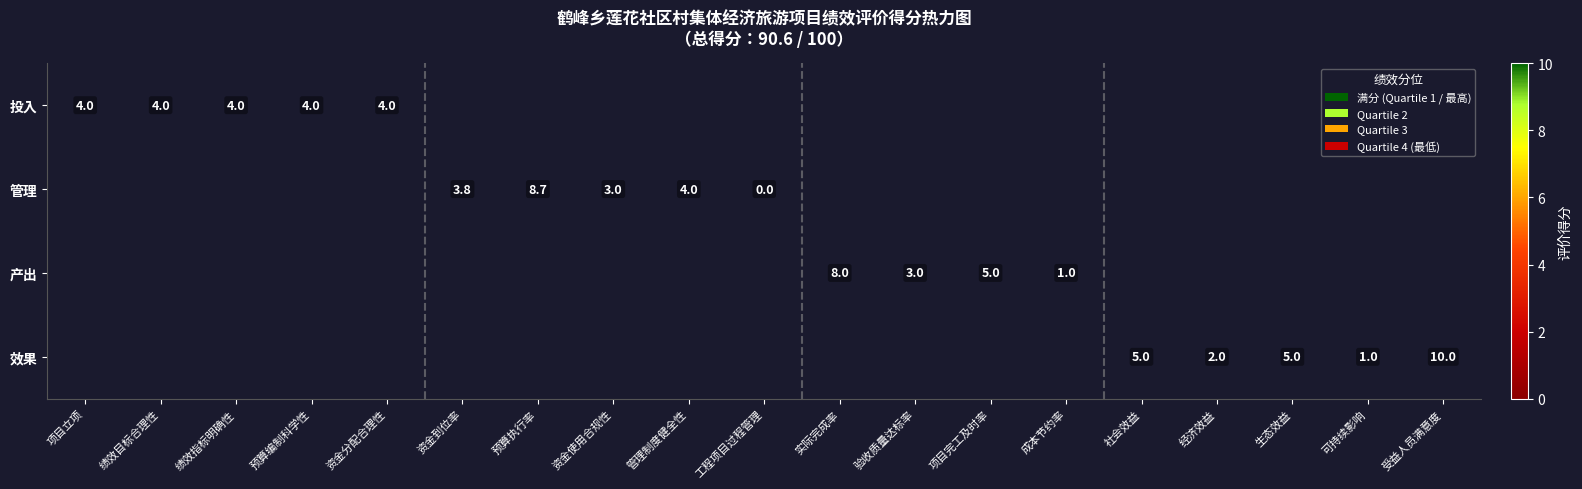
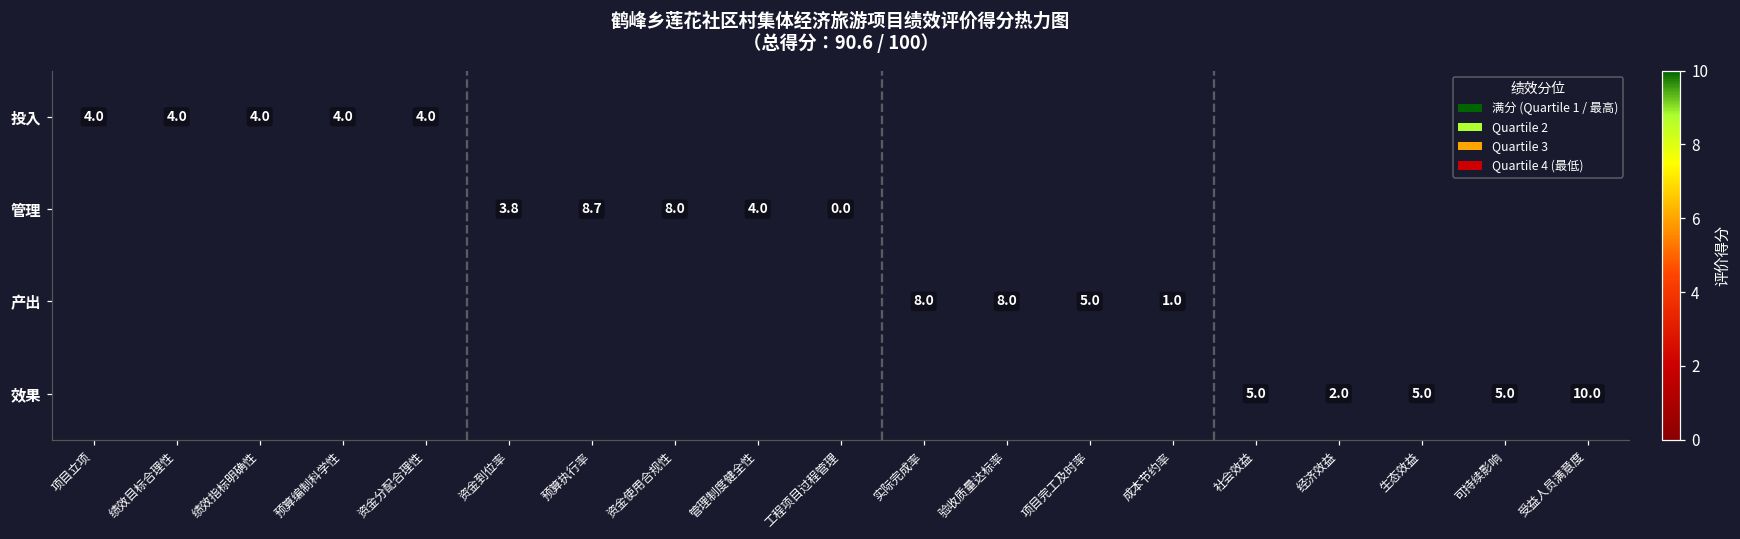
  {
    "管理": {
-     "资金使用合规性": 3.0
+     "资金使用合规性": 8.0
    },
    "产出": {
-     "验收质量达标率": 3.0
+     "验收质量达标率": 8.0
    },
    "效果": {
-     "可持续影响": 1.0
+     "可持续影响": 5.0
    }
  }
